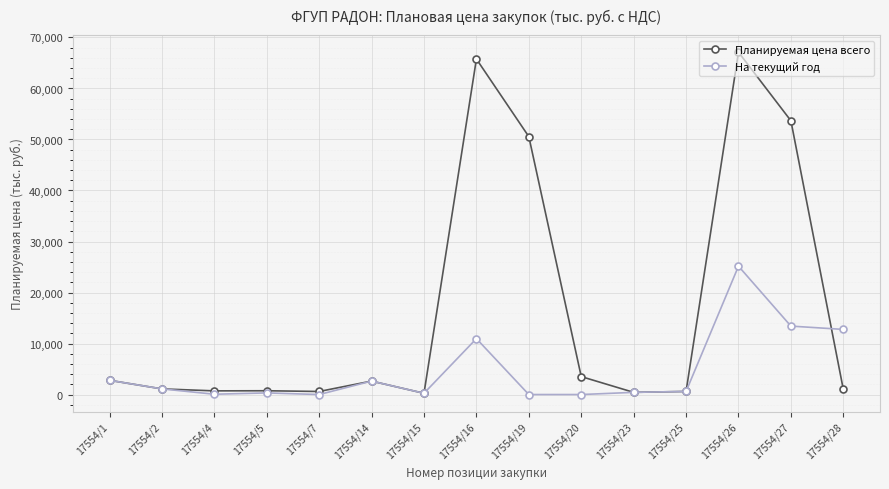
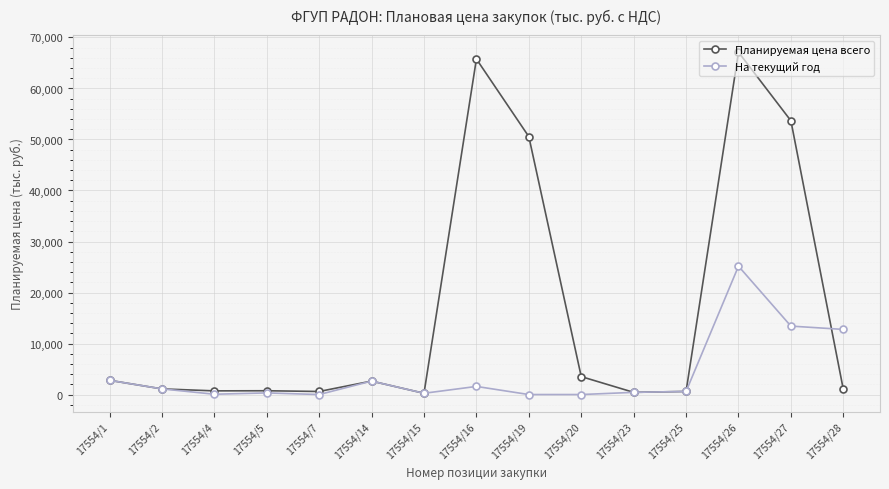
  {
    "Планируемая цена всего": {
      "17554/4": "1,000",
      "17554/7": "1,000",
      "17554/16": "66,000",
      "17554/19": "51,000",
      "17554/20": "4,000",
      "17554/27": "54,000",
      "17554/28": "1,000"
    },
    "На текущий год": {
      "17554/4": "0",
      "17554/7": "0",
-     "17554/16": "11,000",
+     "17554/16": "2,000",
      "17554/19": "0",
      "17554/20": "0",
      "17554/26": "25,000",
      "17554/27": "13,000",
      "17554/28": "13,000"
    }
  }
